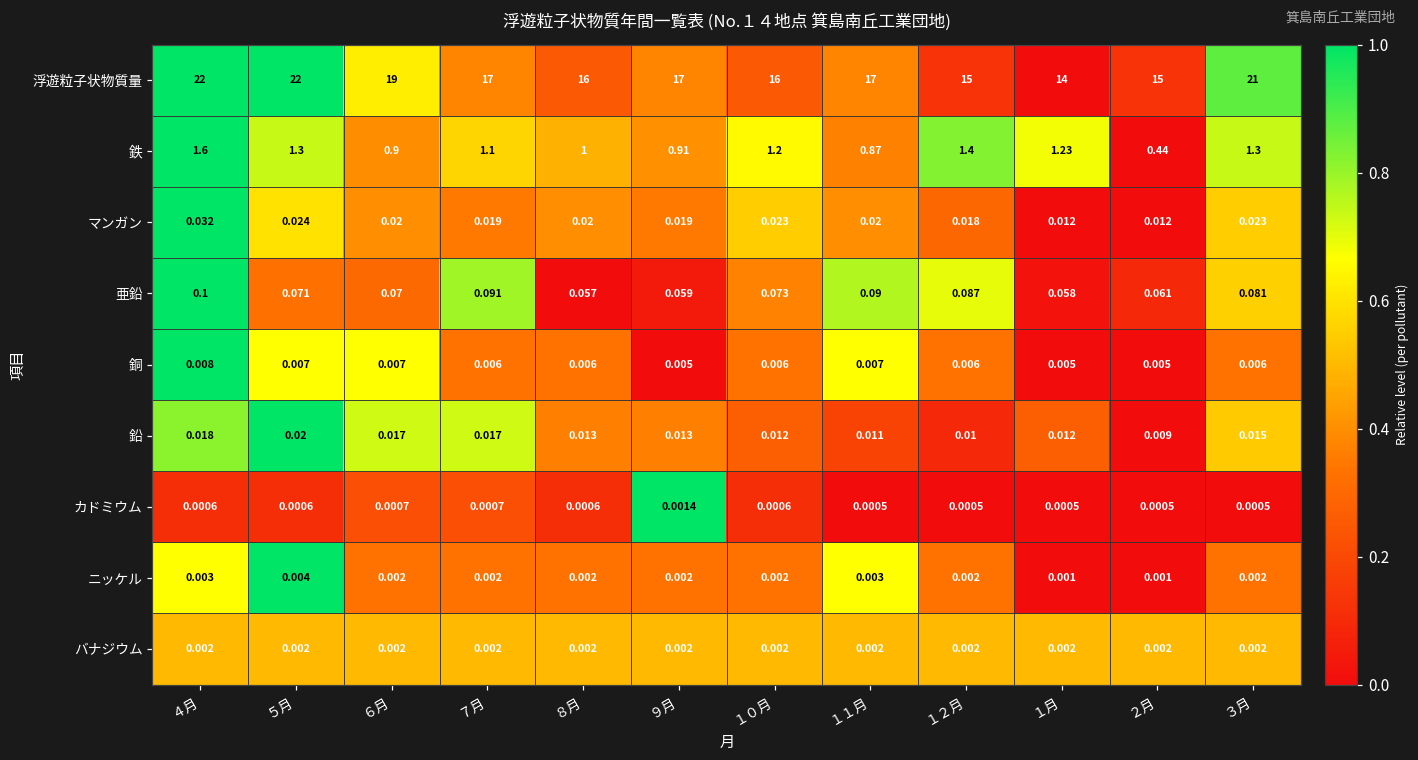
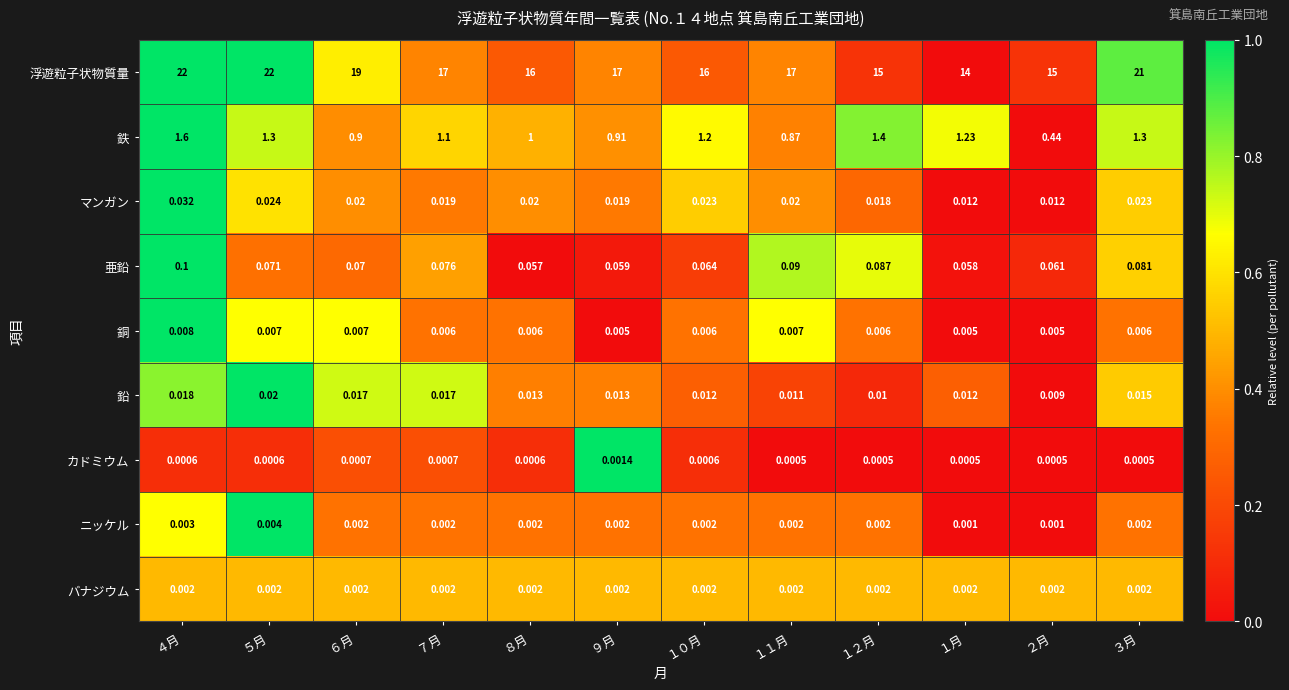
  {
    "浮遊粒子状物質量": {
      "４月": 22,
      "５月": 22,
      "６月": 19,
      "７月": 17,
      "８月": 16,
      "９月": 17,
      "１０月": 16,
      "１１月": 17,
      "１２月": 15,
      "１月": 14,
      "２月": 15,
      "３月": 21
    },
    "鉄": {
      "４月": 1.6,
      "５月": 1.3,
      "６月": 0.9,
      "７月": 1.1,
      "８月": 1,
      "９月": 0.91,
      "１０月": 1.2,
      "１１月": 0.87,
      "１２月": 1.4,
      "１月": 1.23,
      "２月": 0.44,
      "３月": 1.3
    },
    "マンガン": {
      "４月": 0.032,
      "５月": 0.024,
      "６月": 0.02,
      "７月": 0.019,
      "８月": 0.02,
      "９月": 0.019,
      "１０月": 0.023,
      "１１月": 0.02,
      "１２月": 0.018,
      "１月": 0.012,
      "２月": 0.012,
      "３月": 0.023
    },
    "亜鉛": {
      "４月": 0.1,
      "５月": 0.071,
      "６月": 0.07,
-     "７月": 0.091,
+     "７月": 0.076,
      "８月": 0.057,
      "９月": 0.059,
-     "１０月": 0.073,
+     "１０月": 0.064,
      "１１月": 0.09,
      "１２月": 0.087,
      "１月": 0.058,
      "２月": 0.061,
      "３月": 0.081
    },
    "銅": {
      "４月": 0.008,
      "５月": 0.007,
      "６月": 0.007,
      "７月": 0.006,
      "８月": 0.006,
      "９月": 0.005,
      "１０月": 0.006,
      "１１月": 0.007,
      "１２月": 0.006,
      "１月": 0.005,
      "２月": 0.005,
      "３月": 0.006
    },
    "鉛": {
      "４月": 0.018,
      "５月": 0.02,
      "６月": 0.017,
      "７月": 0.017,
      "８月": 0.013,
      "９月": 0.013,
      "１０月": 0.012,
      "１１月": 0.011,
      "１２月": 0.01,
      "１月": 0.012,
      "２月": 0.009,
      "３月": 0.015
    },
    "カドミウム": {
      "４月": 0.0006,
      "５月": 0.0006,
      "６月": 0.0007,
      "７月": 0.0007,
      "８月": 0.0006,
      "９月": 0.0014,
      "１０月": 0.0006,
      "１１月": 0.0005,
      "１２月": 0.0005,
      "１月": 0.0005,
      "２月": 0.0005,
      "３月": 0.0005
    },
    "ニッケル": {
      "４月": 0.003,
      "５月": 0.004,
      "６月": 0.002,
      "７月": 0.002,
      "８月": 0.002,
      "９月": 0.002,
      "１０月": 0.002,
-     "１１月": 0.003,
+     "１１月": 0.002,
      "１２月": 0.002,
      "１月": 0.001,
      "２月": 0.001,
      "３月": 0.002
    },
    "バナジウム": {
      "４月": 0.002,
      "５月": 0.002,
      "６月": 0.002,
      "７月": 0.002,
      "８月": 0.002,
      "９月": 0.002,
      "１０月": 0.002,
      "１１月": 0.002,
      "１２月": 0.002,
      "１月": 0.002,
      "２月": 0.002,
      "３月": 0.002
    }
  }
